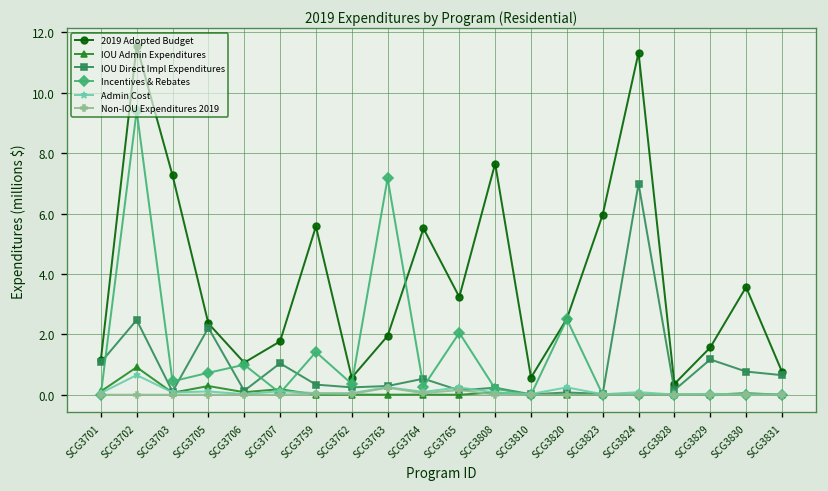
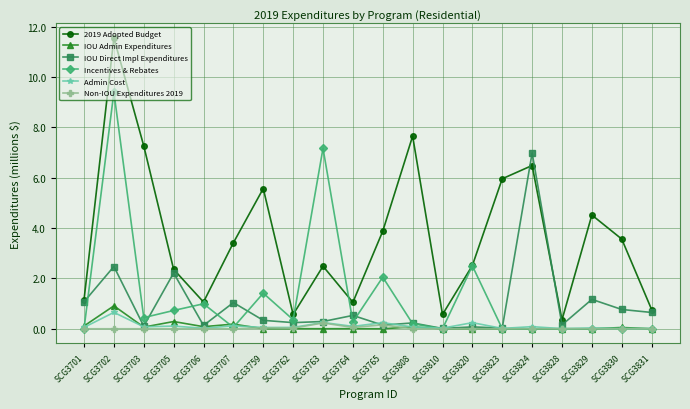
  {
    "2019 Adopted Budget": {
      "SCG3703": 7.3,
      "SCG3705": 2.4,
-     "SCG3707": 1.8,
+     "SCG3707": 3.4,
      "SCG3759": 5.6,
      "SCG3762": 0.6,
-     "SCG3763": 1.9,
-     "SCG3764": 5.5,
-     "SCG3765": 3.2,
+     "SCG3763": 2.5,
+     "SCG3764": 1.1,
+     "SCG3765": 3.9,
      "SCG3808": 7.7,
      "SCG3810": 0.6,
      "SCG3823": 6.0,
-     "SCG3824": 11.3,
+     "SCG3824": 6.5,
      "SCG3828": 0.4,
-     "SCG3829": 1.6,
+     "SCG3829": 4.5,
      "SCG3830": 3.6,
      "SCG3831": 0.8
    }
  }
